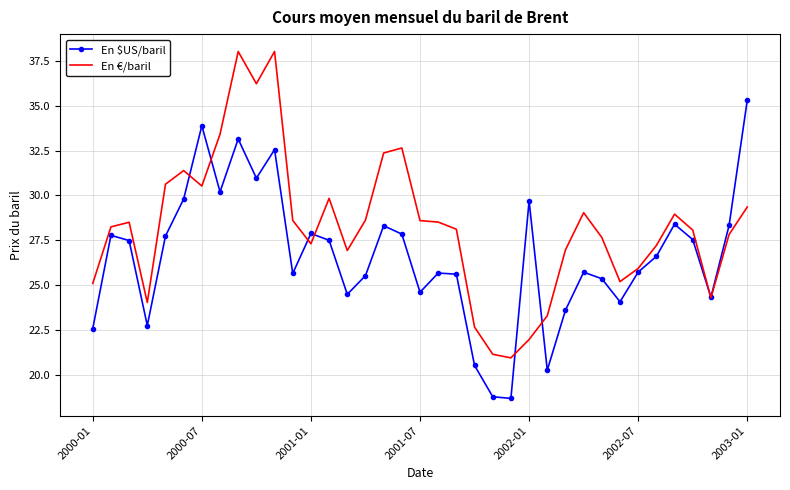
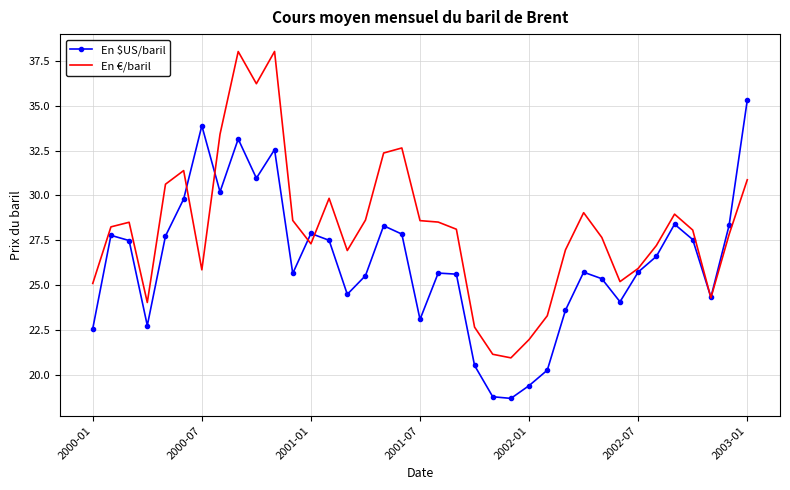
  {
    "En $US/baril": {
      "2000-01": 22.6,
      "2000-07": 33.9,
      "2001-01": 27.9,
-     "2001-07": 24.6,
-     "2002-01": 29.7,
+     "2001-07": 23.1,
+     "2002-01": 19.4,
      "2002-07": 25.7,
      "2003-01": 35.3
    },
    "En €/baril": {
      "2000-01": 25.1,
-     "2000-07": 30.5,
+     "2000-07": 25.9,
      "2001-01": 27.3,
      "2001-07": 28.6,
      "2002-01": 22.0,
      "2002-07": 25.9,
-     "2003-01": 29.4
+     "2003-01": 30.9
    }
  }
